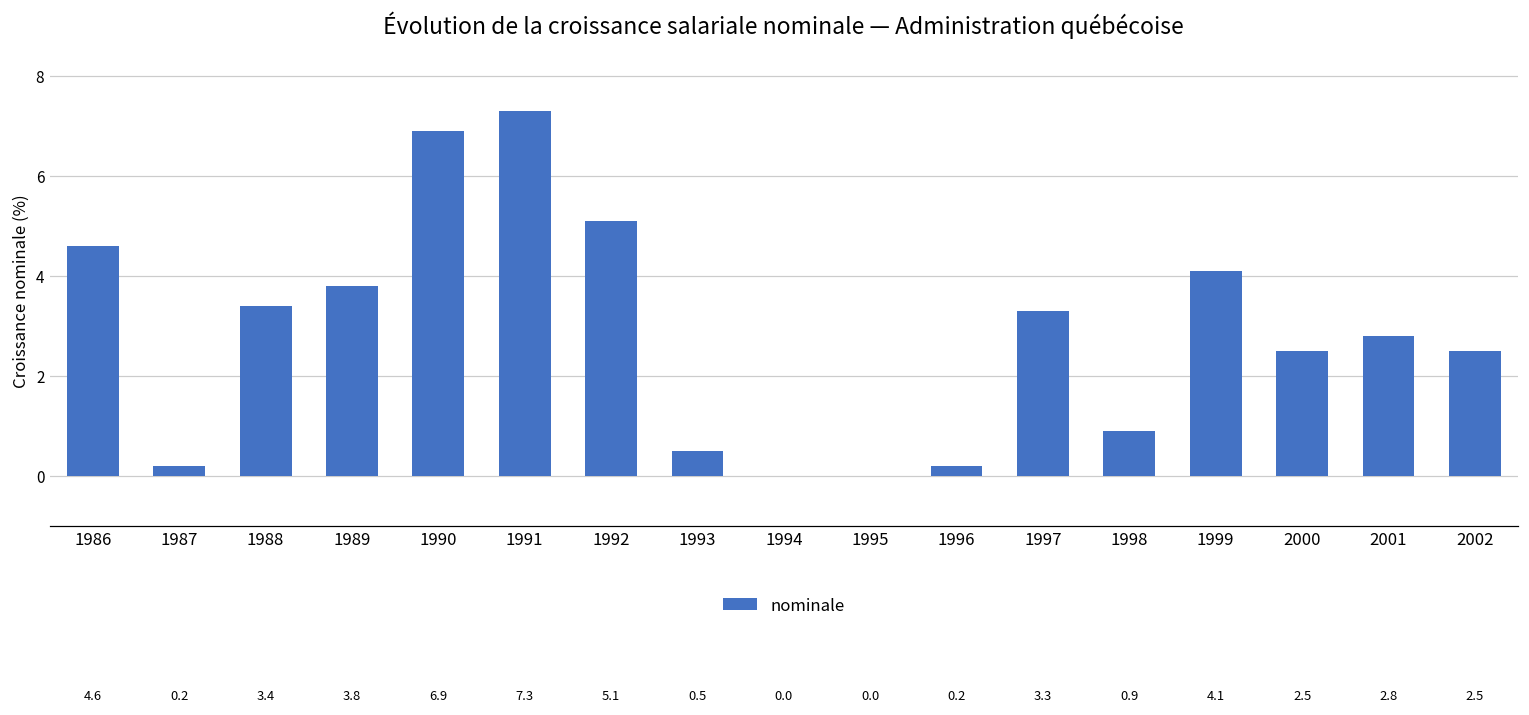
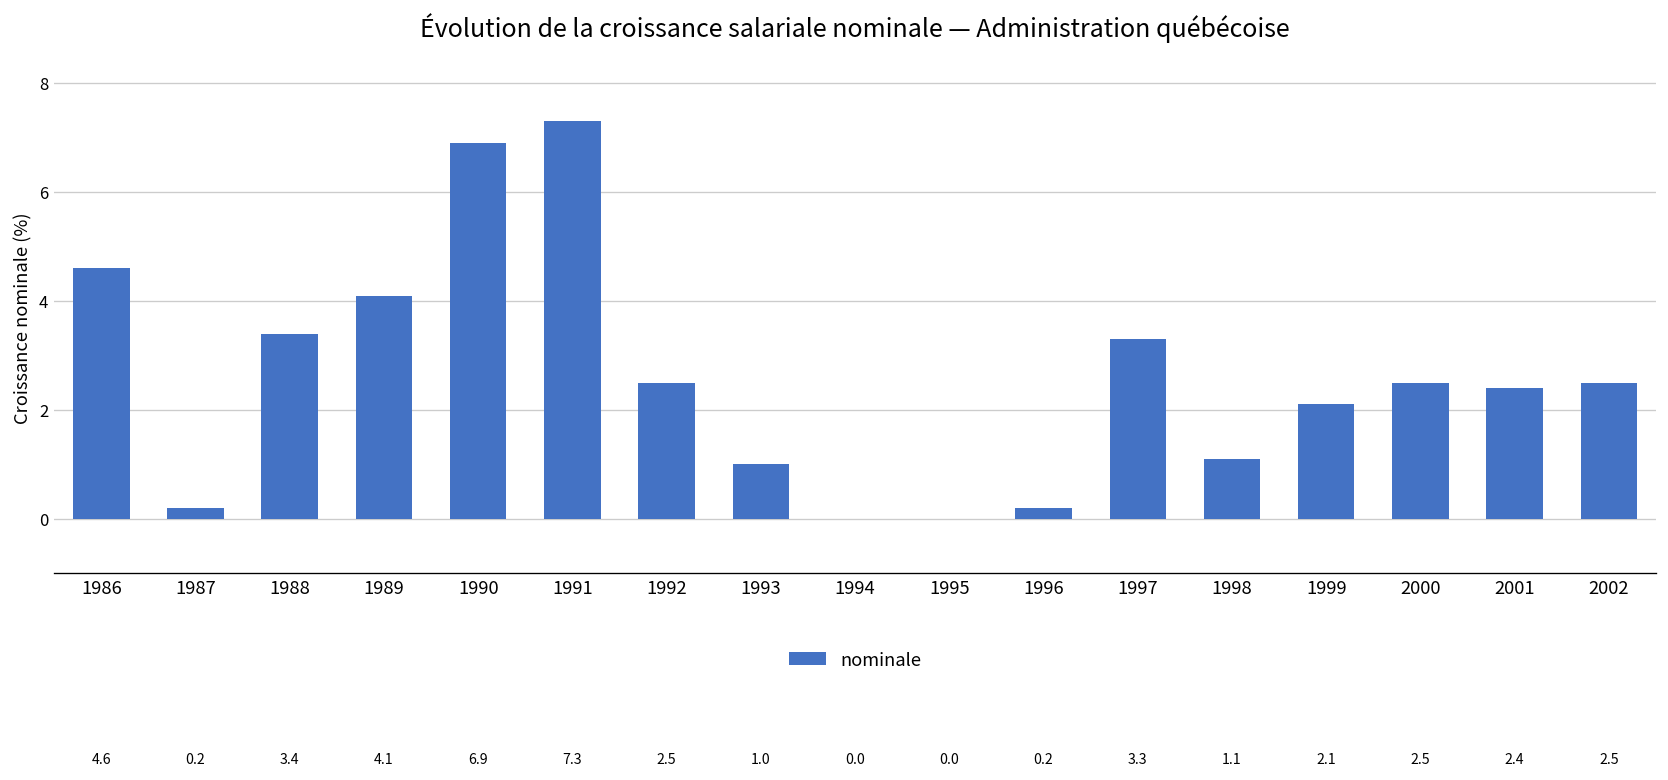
  {
-   "1989": 3.8,
-   "1992": 5.1,
-   "1993": 0.5,
-   "1998": 0.9,
-   "1999": 4.1,
-   "2001": 2.8
+   "1989": 4.1,
+   "1992": 2.5,
+   "1993": 1.0,
+   "1998": 1.1,
+   "1999": 2.1,
+   "2001": 2.4
  }
